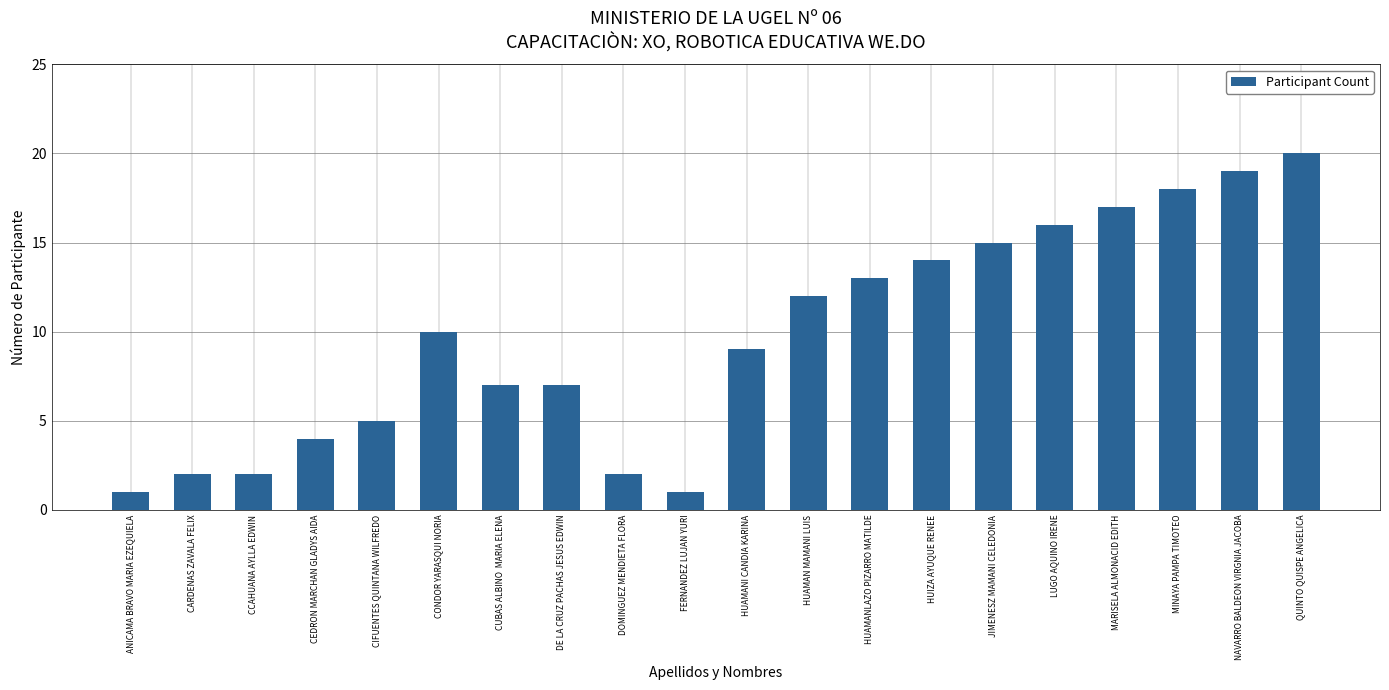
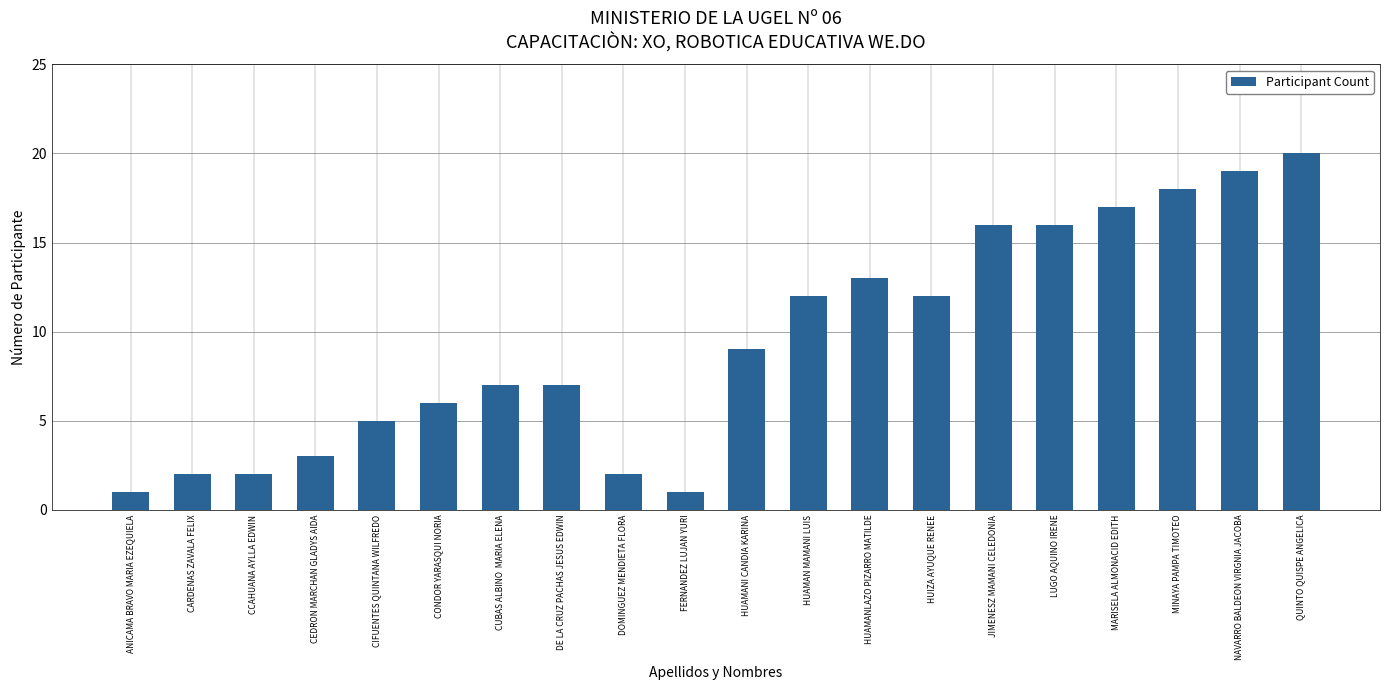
  {
    "ANICAMA BRAVO MARIA EZEQUIELA": 1,
    "CARDENAS ZAVALA FELIX": 2,
    "CCAHUANA AYLLA EDWIN": 2,
-   "CEDRON MARCHAN GLADYS AIDA": 4,
+   "CEDRON MARCHAN GLADYS AIDA": 3,
    "CIFUENTES QUINTANA WILFREDO": 5,
-   "CONDOR YARASQUI NORIA": 10,
+   "CONDOR YARASQUI NORIA": 6,
    "CUBAS ALBINO MARIA ELENA": 7,
    "DE LA CRUZ PACHAS JESUS EDWIN": 7,
    "DOMINGUEZ MENDIETA FLORA": 2,
    "FERNANDEZ LUJAN YURI": 1,
    "HUAMANI CANDIA KARINA": 9,
    "HUAMAN MAMANI LUIS": 12,
    "HUAMANLAZO PIZARRO MATILDE": 13,
-   "HUIZA AYUQUE RENEE": 14,
-   "JIMENESZ MAMANI CELEDONIA": 15,
+   "HUIZA AYUQUE RENEE": 12,
+   "JIMENESZ MAMANI CELEDONIA": 16,
    "LUGO AQUINO IRENE": 16,
    "MARISELA ALMONACID EDITH": 17,
    "MINAYA PAMPA TIMOTEO": 18,
    "NAVARRO BALDEON VIRGNIA JACOBA": 19,
    "QUINTO QUISPE ANGELICA": 20
  }
